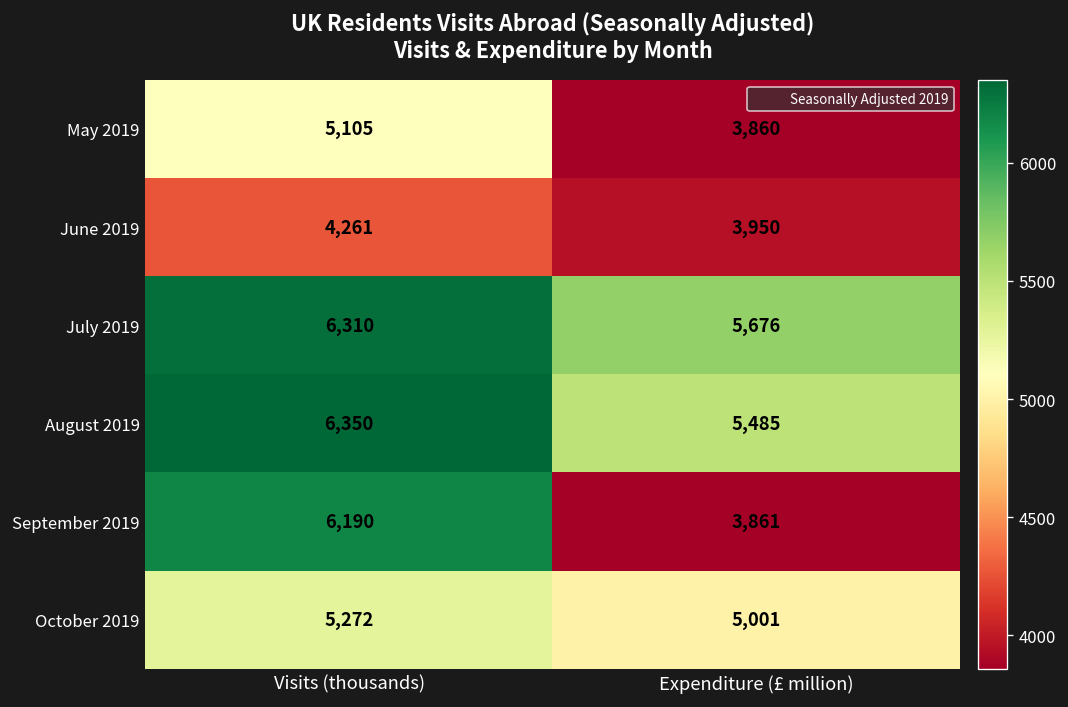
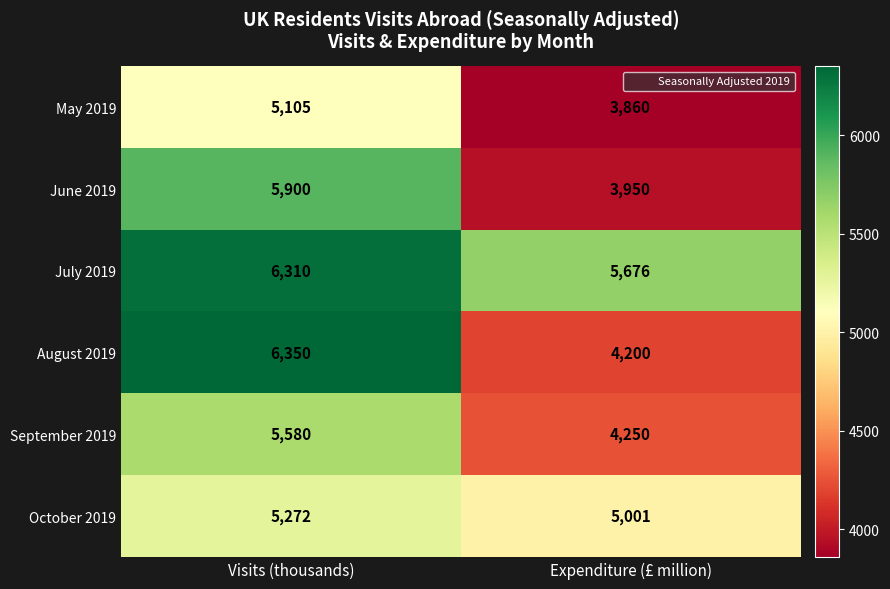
  {
    "May 2019": {
      "Visits (thousands)": "5,105",
      "Expenditure (£ million)": "3,860"
    },
    "June 2019": {
-     "Visits (thousands)": "4,261",
+     "Visits (thousands)": "5,900",
      "Expenditure (£ million)": "3,950"
    },
    "July 2019": {
      "Visits (thousands)": "6,310",
      "Expenditure (£ million)": "5,676"
    },
    "August 2019": {
      "Visits (thousands)": "6,350",
-     "Expenditure (£ million)": "5,485"
+     "Expenditure (£ million)": "4,200"
    },
    "September 2019": {
-     "Visits (thousands)": "6,190",
-     "Expenditure (£ million)": "3,861"
+     "Visits (thousands)": "5,580",
+     "Expenditure (£ million)": "4,250"
    },
    "October 2019": {
      "Visits (thousands)": "5,272",
      "Expenditure (£ million)": "5,001"
    }
  }
